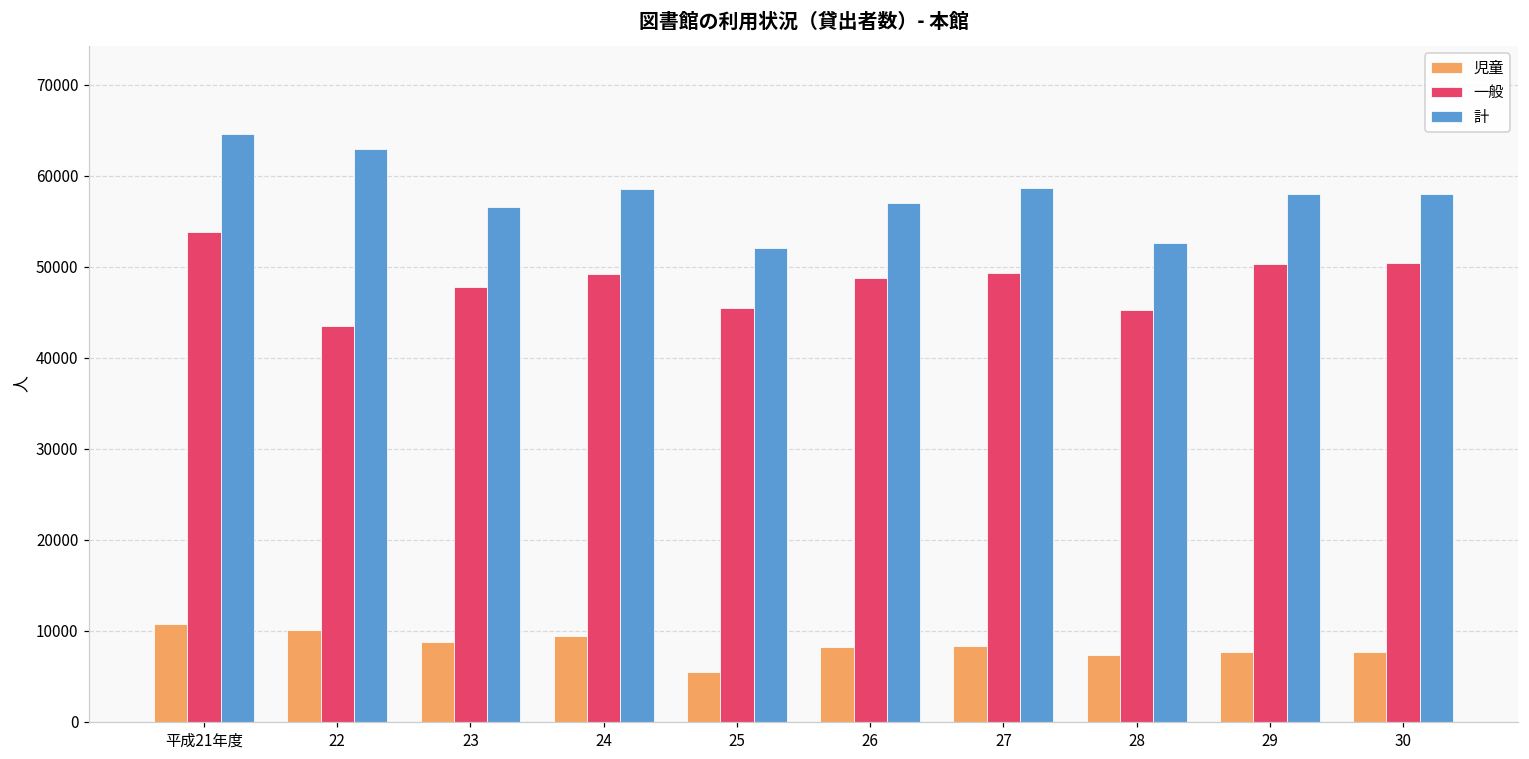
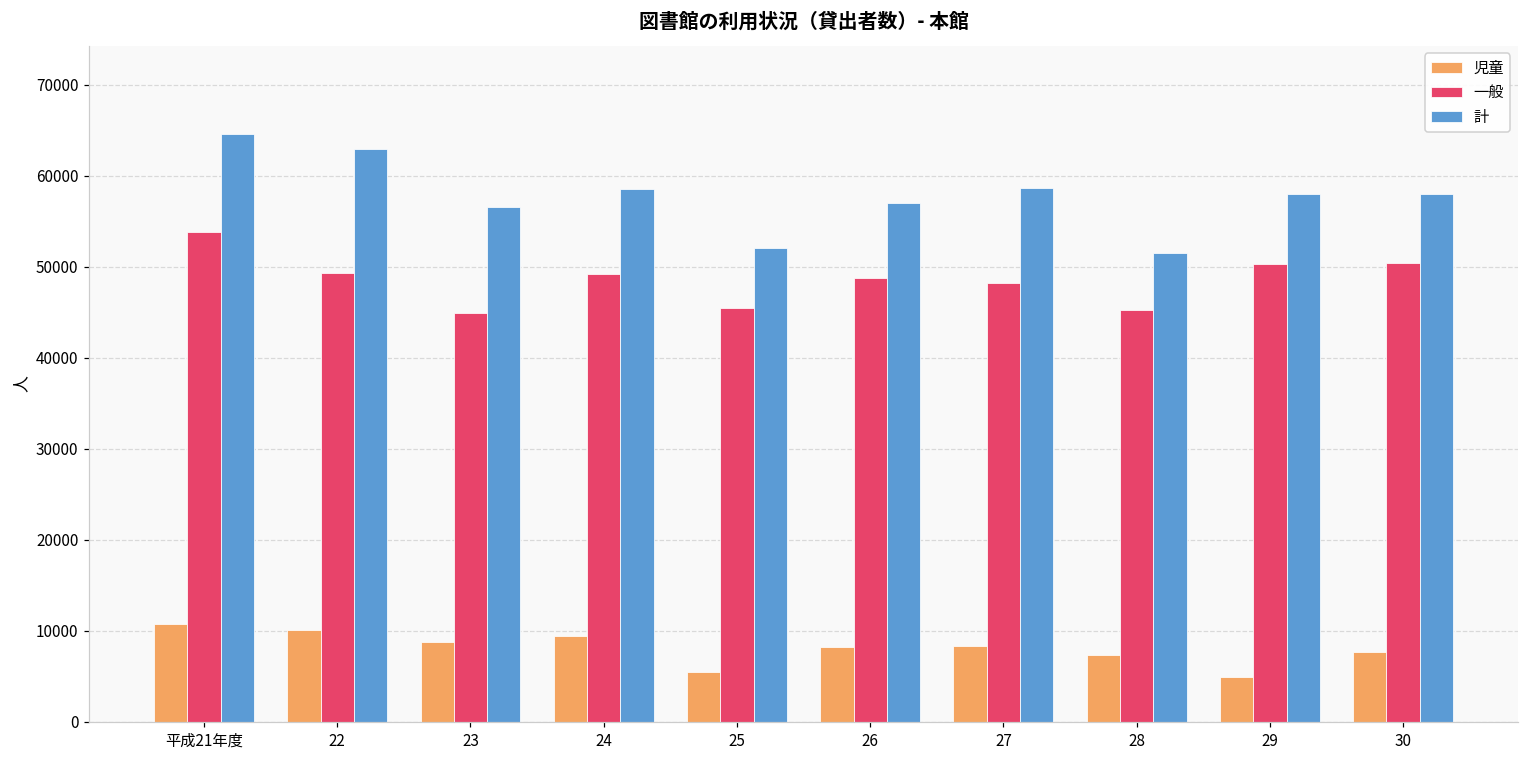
  {
    "児童": {
      "平成21年度": 11000,
      "22": 10000,
      "23": 9000,
      "24": 9000,
      "25": 5000,
      "26": 8000,
      "27": 8000,
      "28": 7000,
-     "29": 8000,
+     "29": 5000,
      "30": 8000
    },
    "一般": {
      "平成21年度": 54000,
-     "22": 44000,
-     "23": 48000,
+     "22": 49000,
+     "23": 45000,
      "24": 49000,
      "25": 45000,
      "26": 49000,
-     "27": 49000,
+     "27": 48000,
      "28": 45000,
      "29": 50000,
      "30": 50000
    },
    "計": {
      "平成21年度": 65000,
      "22": 63000,
      "23": 57000,
      "24": 59000,
      "25": 52000,
      "26": 57000,
      "27": 59000,
-     "28": 53000,
+     "28": 51000,
      "29": 58000,
      "30": 58000
    }
  }
